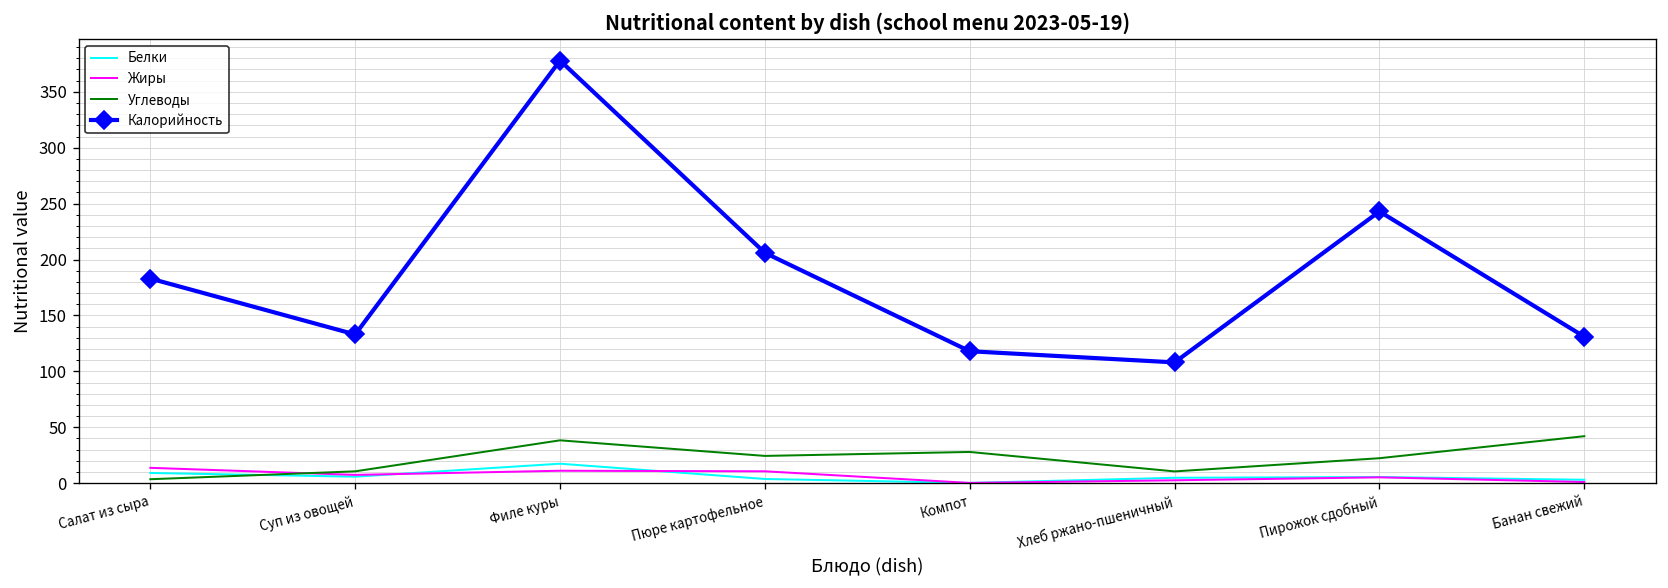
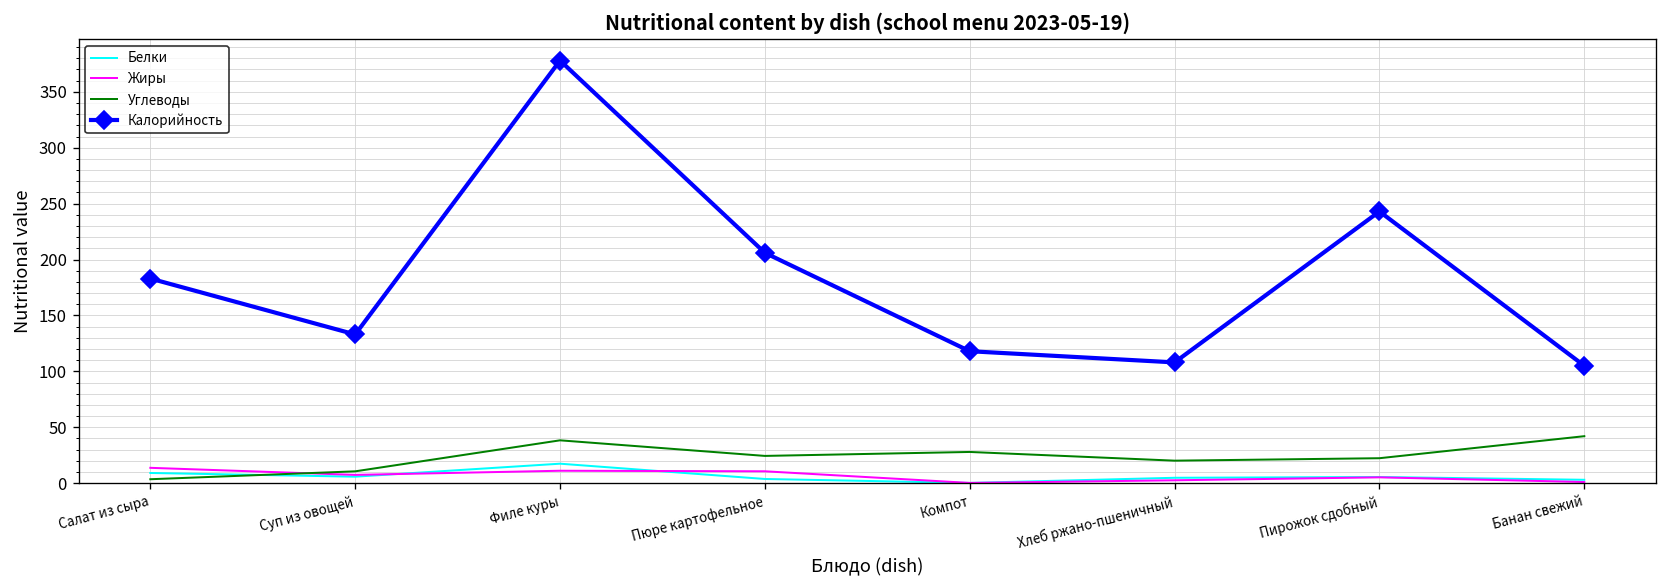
  {
    "Белки": {
      "Салат из сыра": 10,
      "Филе куры": 20,
      "Пюре картофельное": 0
    },
    "Жиры": {
      "Салат из сыра": 10,
      "Филе куры": 10,
      "Пюре картофельное": 10
    },
    "Углеводы": {
      "Салат из сыра": 0,
      "Суп из овощей": 10,
      "Филе куры": 40,
      "Пюре картофельное": 20,
      "Компот": 30,
-     "Хлеб ржано-пшеничный": 10,
+     "Хлеб ржано-пшеничный": 20,
      "Пирожок сдобный": 20,
      "Банан свежий": 40
    },
    "Калорийность": {
      "Салат из сыра": 180,
      "Суп из овощей": 130,
      "Филе куры": 380,
      "Пюре картофельное": 210,
      "Компот": 120,
      "Хлеб ржано-пшеничный": 110,
      "Пирожок сдобный": 240,
-     "Банан свежий": 130
+     "Банан свежий": 110
    }
  }
